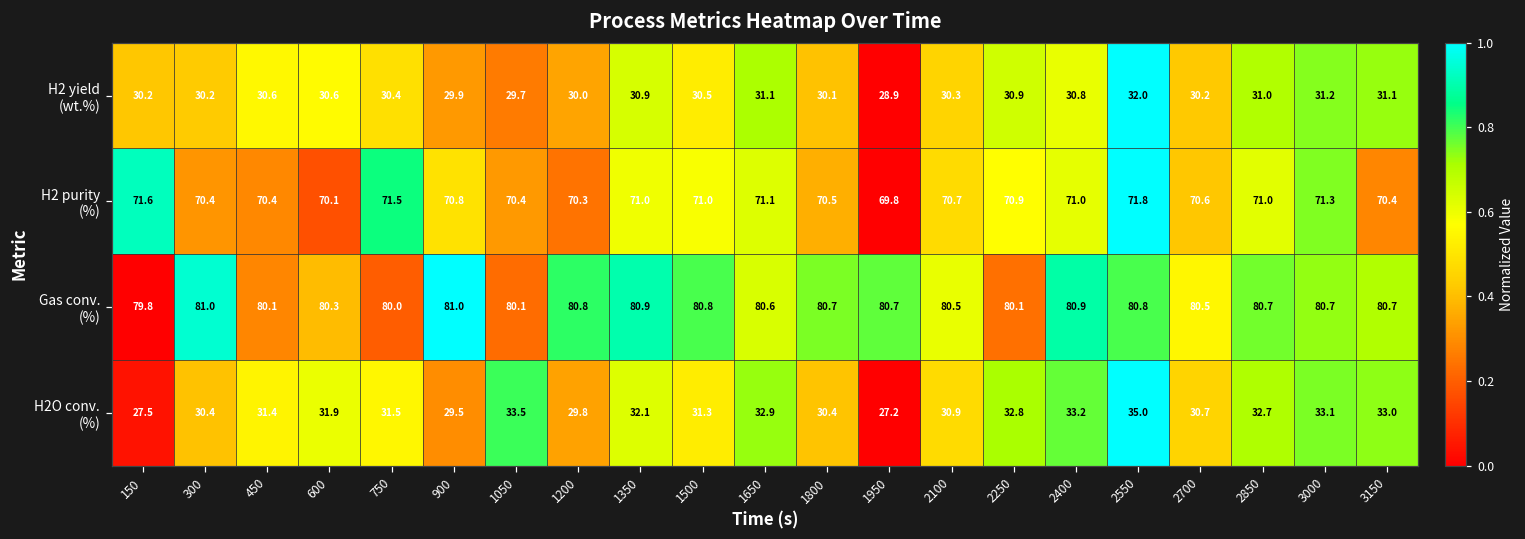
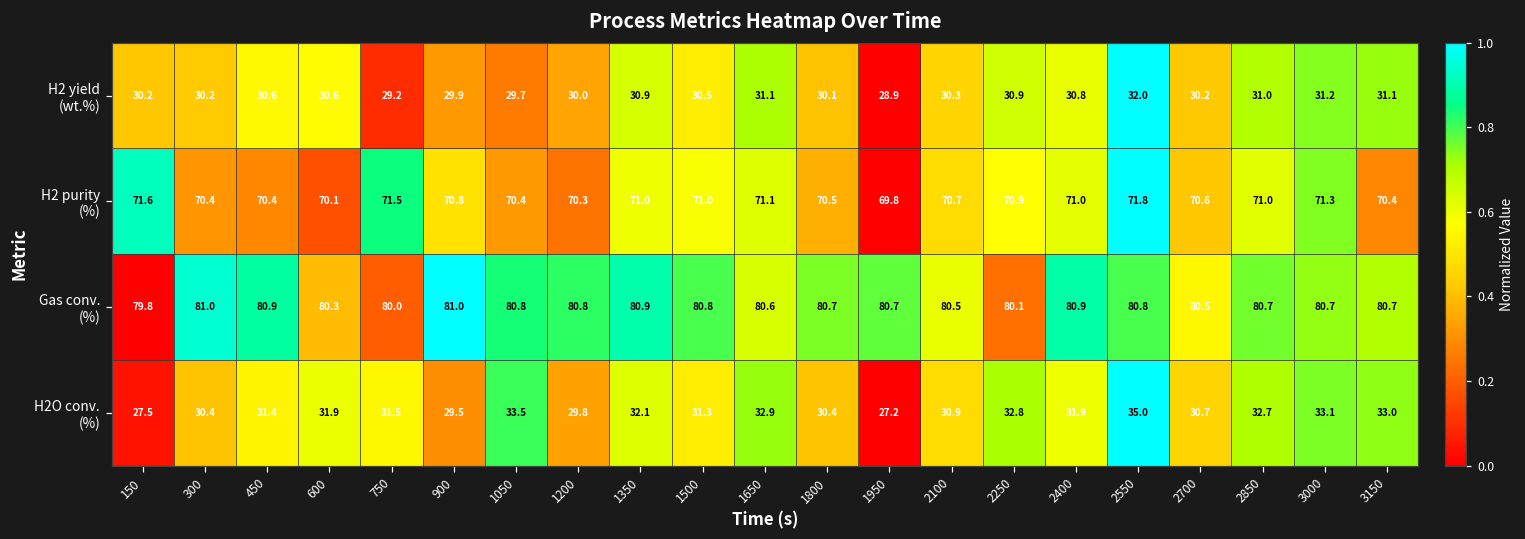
  {
    "H2 yield (wt.%)": {
      "150": 30.2,
      "300": 30.2,
      "450": 30.6,
      "600": 30.6,
-     "750": 30.4,
+     "750": 29.2,
      "900": 29.9,
      "1050": 29.7,
      "1200": 30.0,
      "1350": 30.9,
      "1500": 30.5,
      "1650": 31.1,
      "1800": 30.1,
      "1950": 28.9,
      "2100": 30.3,
      "2250": 30.9,
      "2400": 30.8,
      "2550": 32.0,
      "2700": 30.2,
      "2850": 31.0,
      "3000": 31.2,
      "3150": 31.1
    },
    "H2 purity (%)": {
      "150": 71.6,
      "300": 70.4,
      "450": 70.4,
      "600": 70.1,
      "750": 71.5,
      "900": 70.8,
      "1050": 70.4,
      "1200": 70.3,
      "1350": 71.0,
      "1500": 71.0,
      "1650": 71.1,
      "1800": 70.5,
      "1950": 69.8,
      "2100": 70.7,
      "2250": 70.9,
      "2400": 71.0,
      "2550": 71.8,
      "2700": 70.6,
      "2850": 71.0,
      "3000": 71.3,
      "3150": 70.4
    },
    "Gas conv. (%)": {
      "150": 79.8,
      "300": 81.0,
-     "450": 80.1,
+     "450": 80.9,
      "600": 80.3,
      "750": 80.0,
      "900": 81.0,
-     "1050": 80.1,
+     "1050": 80.8,
      "1200": 80.8,
      "1350": 80.9,
      "1500": 80.8,
      "1650": 80.6,
      "1800": 80.7,
      "1950": 80.7,
      "2100": 80.5,
      "2250": 80.1,
      "2400": 80.9,
      "2550": 80.8,
      "2700": 80.5,
      "2850": 80.7,
      "3000": 80.7,
      "3150": 80.7
    },
    "H2O conv. (%)": {
      "150": 27.5,
      "300": 30.4,
      "450": 31.4,
      "600": 31.9,
      "750": 31.5,
      "900": 29.5,
      "1050": 33.5,
      "1200": 29.8,
      "1350": 32.1,
      "1500": 31.3,
      "1650": 32.9,
      "1800": 30.4,
      "1950": 27.2,
      "2100": 30.9,
      "2250": 32.8,
-     "2400": 33.2,
+     "2400": 31.9,
      "2550": 35.0,
      "2700": 30.7,
      "2850": 32.7,
      "3000": 33.1,
      "3150": 33.0
    }
  }
